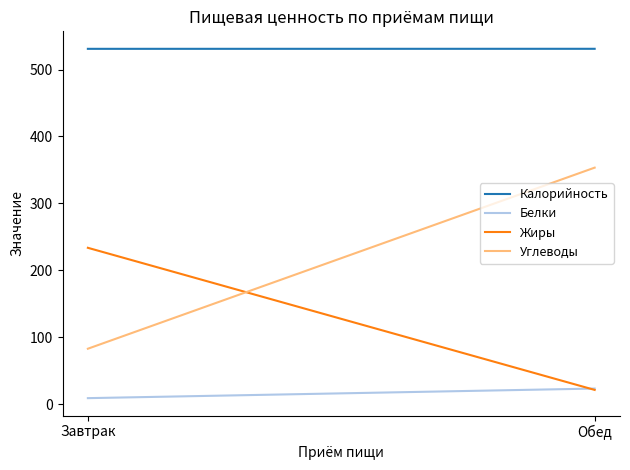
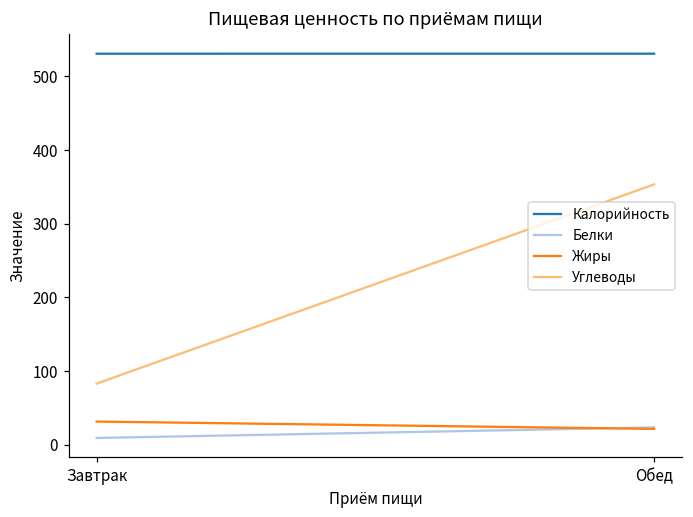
  {
    "Калорийность": {
      "Завтрак": 530,
      "Обед": 530
    },
    "Белки": {
      "Завтрак": 10
    },
    "Жиры": {
-     "Завтрак": 230
+     "Завтрак": 30
    },
    "Углеводы": {
      "Завтрак": 80,
      "Обед": 350
    }
  }
